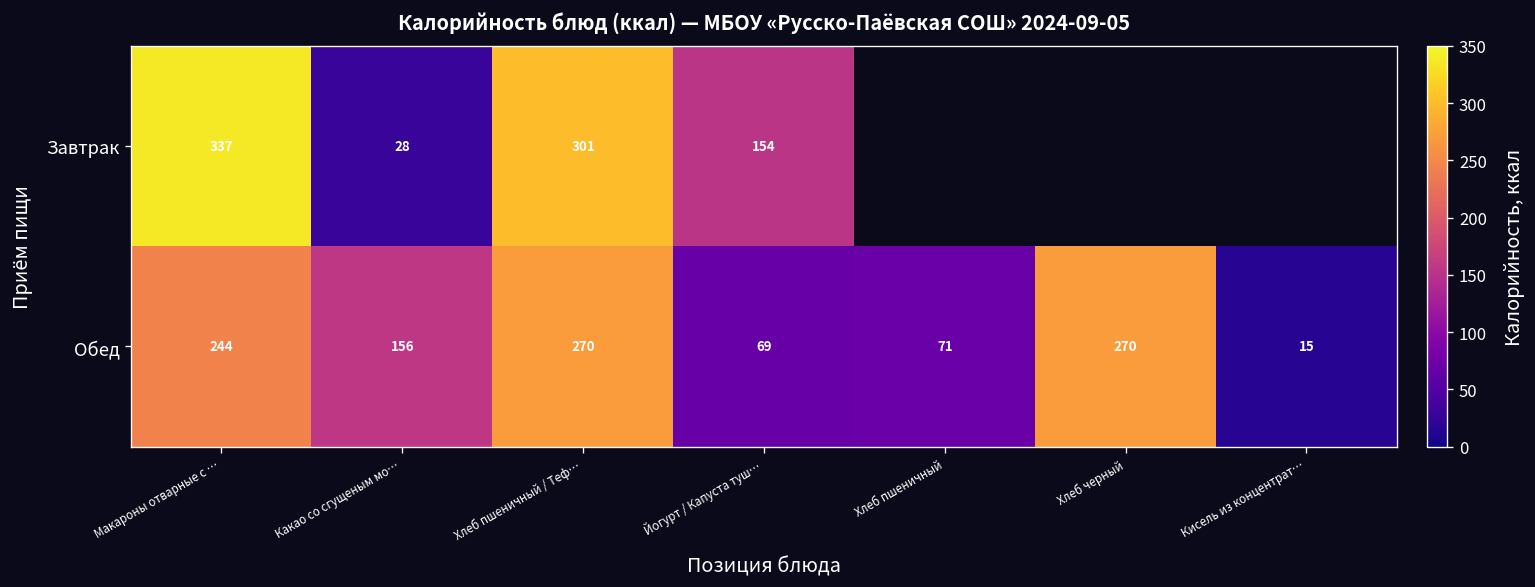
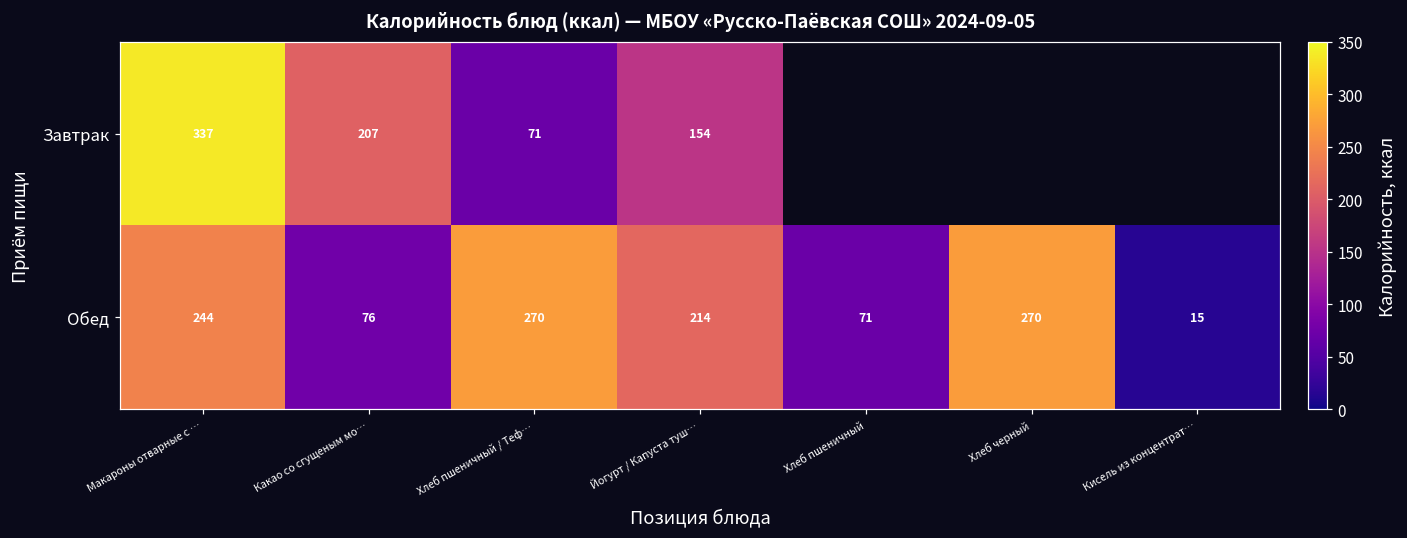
  {
    "Завтрак": {
      "Макароны отварные с …": 337,
-     "Какао со сгущеным мо…": 28,
-     "Хлеб пшеничный / Теф…": 301,
+     "Какао со сгущеным мо…": 207,
+     "Хлеб пшеничный / Теф…": 71,
      "Йогурт / Капуста туш…": 154
    },
    "Обед": {
      "Макароны отварные с …": 244,
-     "Какао со сгущеным мо…": 156,
+     "Какао со сгущеным мо…": 76,
      "Хлеб пшеничный / Теф…": 270,
-     "Йогурт / Капуста туш…": 69,
+     "Йогурт / Капуста туш…": 214,
      "Хлеб пшеничный": 71,
      "Хлеб черный": 270,
      "Кисель из концентрат…": 15
    }
  }
